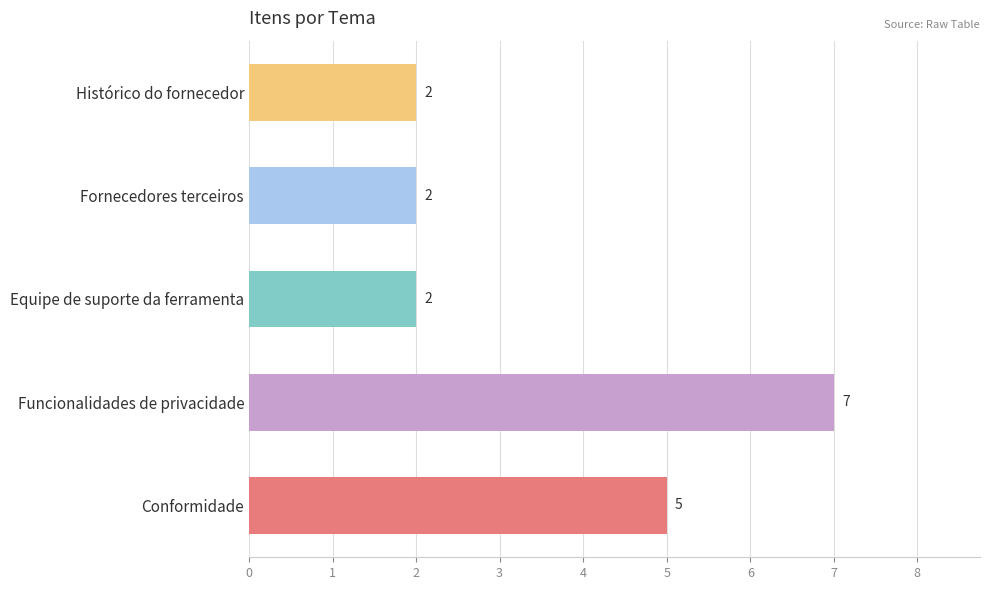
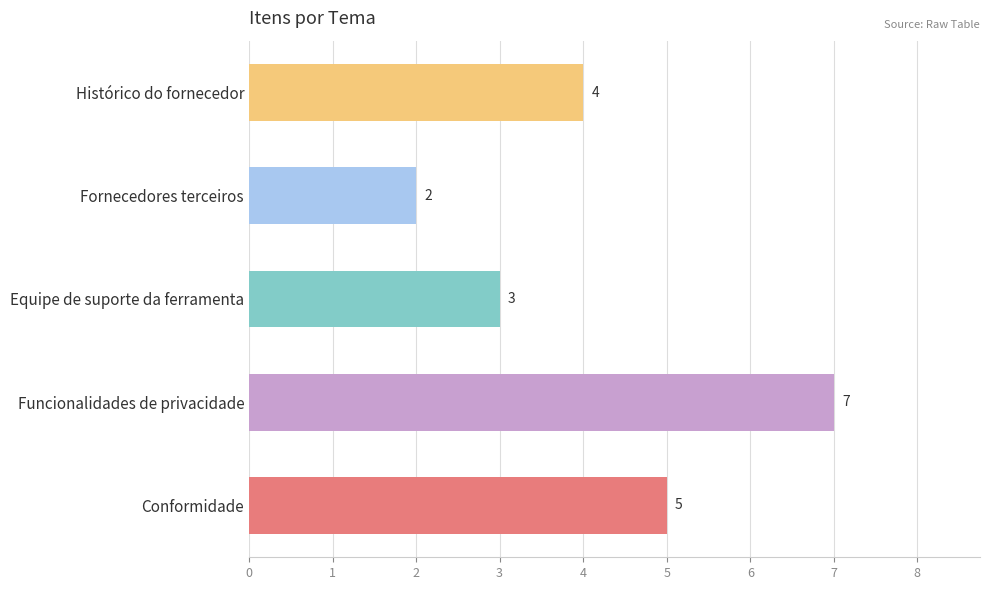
  {
-   "Histórico do fornecedor": 2,
+   "Histórico do fornecedor": 4,
    "Fornecedores terceiros": 2,
-   "Equipe de suporte da ferramenta": 2,
+   "Equipe de suporte da ferramenta": 3,
    "Funcionalidades de privacidade": 7,
    "Conformidade": 5
  }
